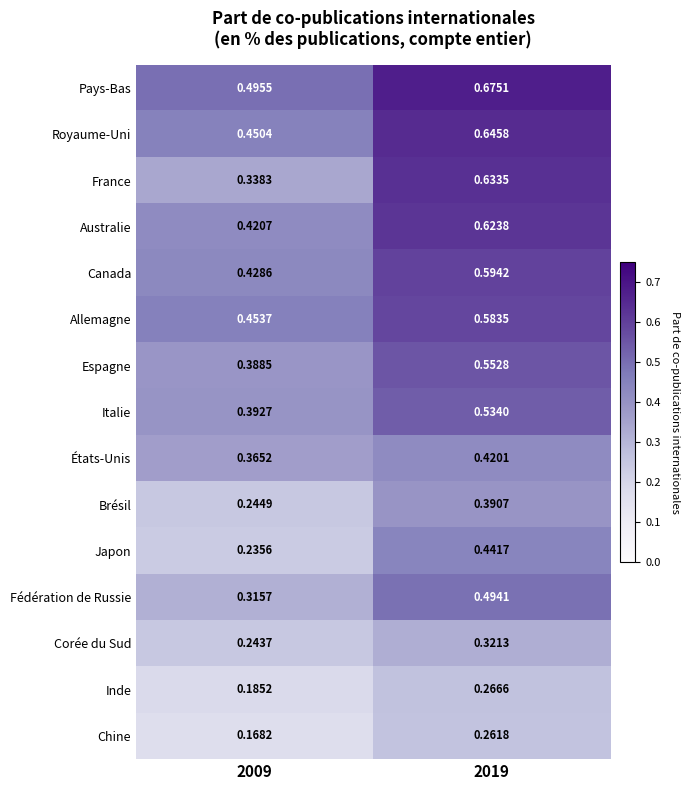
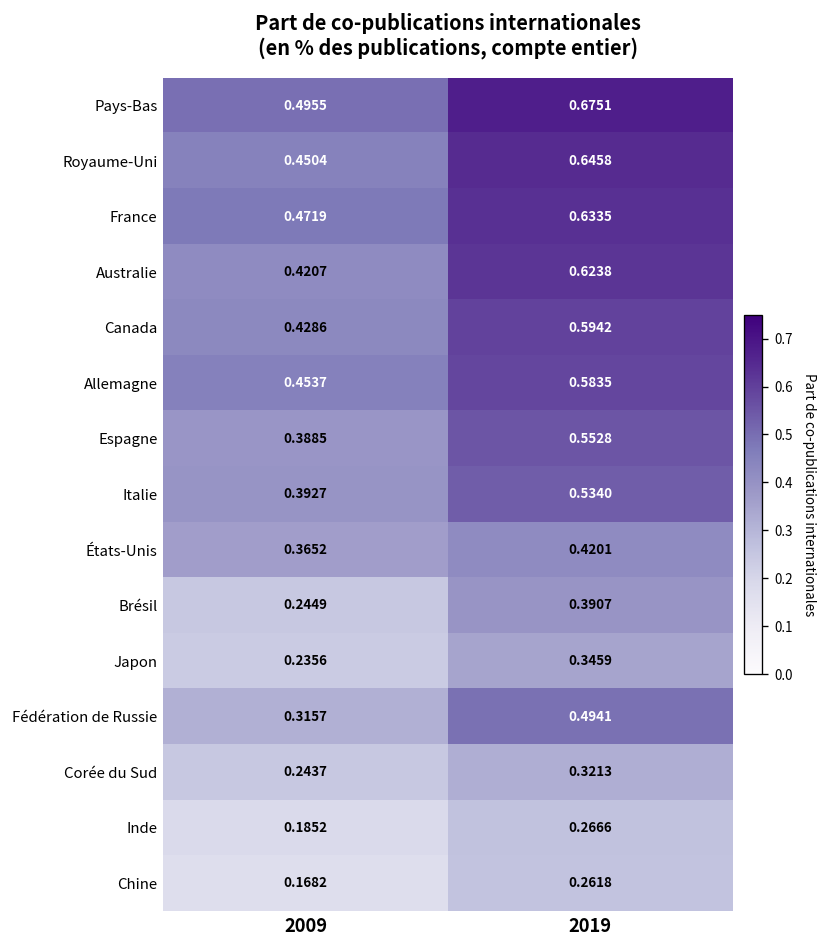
  {
    "Pays-Bas": {
      "2009": 0.4955,
      "2019": 0.6751
    },
    "Royaume-Uni": {
      "2009": 0.4504,
      "2019": 0.6458
    },
    "France": {
-     "2009": 0.3383,
+     "2009": 0.4719,
      "2019": 0.6335
    },
    "Australie": {
      "2009": 0.4207,
      "2019": 0.6238
    },
    "Canada": {
      "2009": 0.4286,
      "2019": 0.5942
    },
    "Allemagne": {
      "2009": 0.4537,
      "2019": 0.5835
    },
    "Espagne": {
      "2009": 0.3885,
      "2019": 0.5528
    },
    "Italie": {
      "2009": 0.3927,
      "2019": 0.5340
    },
    "États-Unis": {
      "2009": 0.3652,
      "2019": 0.4201
    },
    "Brésil": {
      "2009": 0.2449,
      "2019": 0.3907
    },
    "Japon": {
      "2009": 0.2356,
-     "2019": 0.4417
+     "2019": 0.3459
    },
    "Fédération de Russie": {
      "2009": 0.3157,
      "2019": 0.4941
    },
    "Corée du Sud": {
      "2009": 0.2437,
      "2019": 0.3213
    },
    "Inde": {
      "2009": 0.1852,
      "2019": 0.2666
    },
    "Chine": {
      "2009": 0.1682,
      "2019": 0.2618
    }
  }
